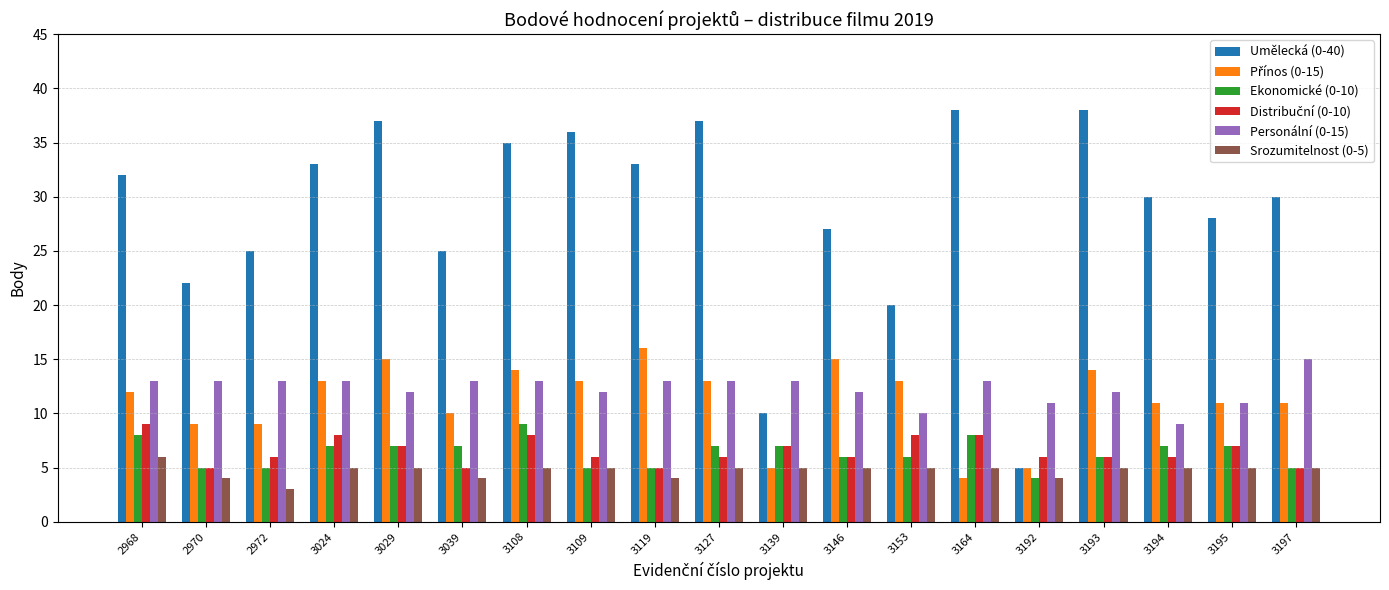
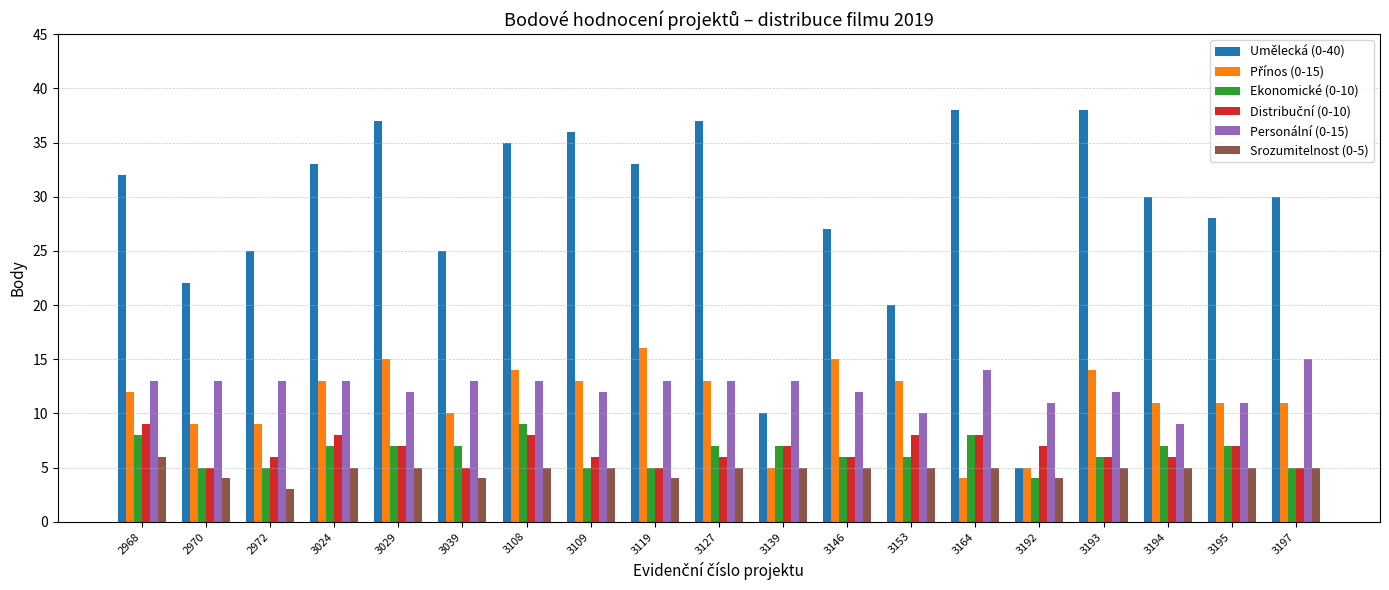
  {
    "Umělecká (0-40)": {
      "2968": 32,
      "2970": 22,
      "2972": 25,
      "3024": 33,
      "3029": 37,
      "3039": 25,
      "3108": 35,
      "3109": 36,
      "3119": 33,
      "3127": 37,
      "3139": 10,
      "3146": 27,
      "3153": 20,
      "3164": 38,
      "3192": 5,
      "3193": 38,
      "3194": 30,
      "3195": 28,
      "3197": 30
    },
    "Přínos (0-15)": {
      "2968": 12,
      "2970": 9,
      "2972": 9,
      "3024": 13,
      "3029": 15,
      "3039": 10,
      "3108": 14,
      "3109": 13,
      "3119": 16,
      "3127": 13,
      "3139": 5,
      "3146": 15,
      "3153": 13,
      "3164": 4,
      "3192": 5,
      "3193": 14,
      "3194": 11,
      "3195": 11,
      "3197": 11
    },
    "Ekonomické (0-10)": {
      "2968": 8,
      "2970": 5,
      "2972": 5,
      "3024": 7,
      "3029": 7,
      "3039": 7,
      "3108": 9,
      "3109": 5,
      "3119": 5,
      "3127": 7,
      "3139": 7,
      "3146": 6,
      "3153": 6,
      "3164": 8,
      "3192": 4,
      "3193": 6,
      "3194": 7,
      "3195": 7,
      "3197": 5
    },
    "Distribuční (0-10)": {
      "2968": 9,
      "2970": 5,
      "2972": 6,
      "3024": 8,
      "3029": 7,
      "3039": 5,
      "3108": 8,
      "3109": 6,
      "3119": 5,
      "3127": 6,
      "3139": 7,
      "3146": 6,
      "3153": 8,
      "3164": 8,
-     "3192": 6,
+     "3192": 7,
      "3193": 6,
      "3194": 6,
      "3195": 7,
      "3197": 5
    },
    "Personální (0-15)": {
      "2968": 13,
      "2970": 13,
      "2972": 13,
      "3024": 13,
      "3029": 12,
      "3039": 13,
      "3108": 13,
      "3109": 12,
      "3119": 13,
      "3127": 13,
      "3139": 13,
      "3146": 12,
      "3153": 10,
-     "3164": 13,
+     "3164": 14,
      "3192": 11,
      "3193": 12,
      "3194": 9,
      "3195": 11,
      "3197": 15
    },
    "Srozumitelnost (0-5)": {
      "2968": 6,
      "2970": 4,
      "2972": 3,
      "3024": 5,
      "3029": 5,
      "3039": 4,
      "3108": 5,
      "3109": 5,
      "3119": 4,
      "3127": 5,
      "3139": 5,
      "3146": 5,
      "3153": 5,
      "3164": 5,
      "3192": 4,
      "3193": 5,
      "3194": 5,
      "3195": 5,
      "3197": 5
    }
  }
